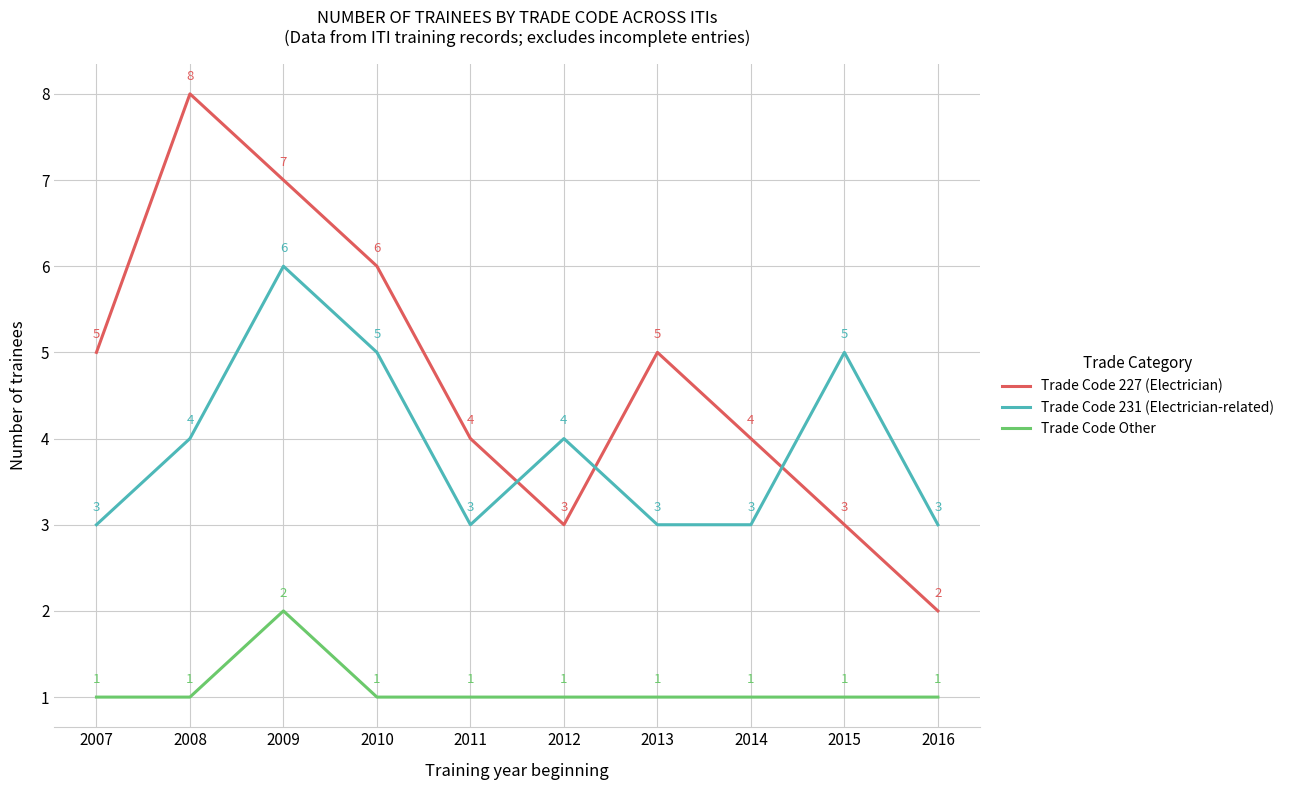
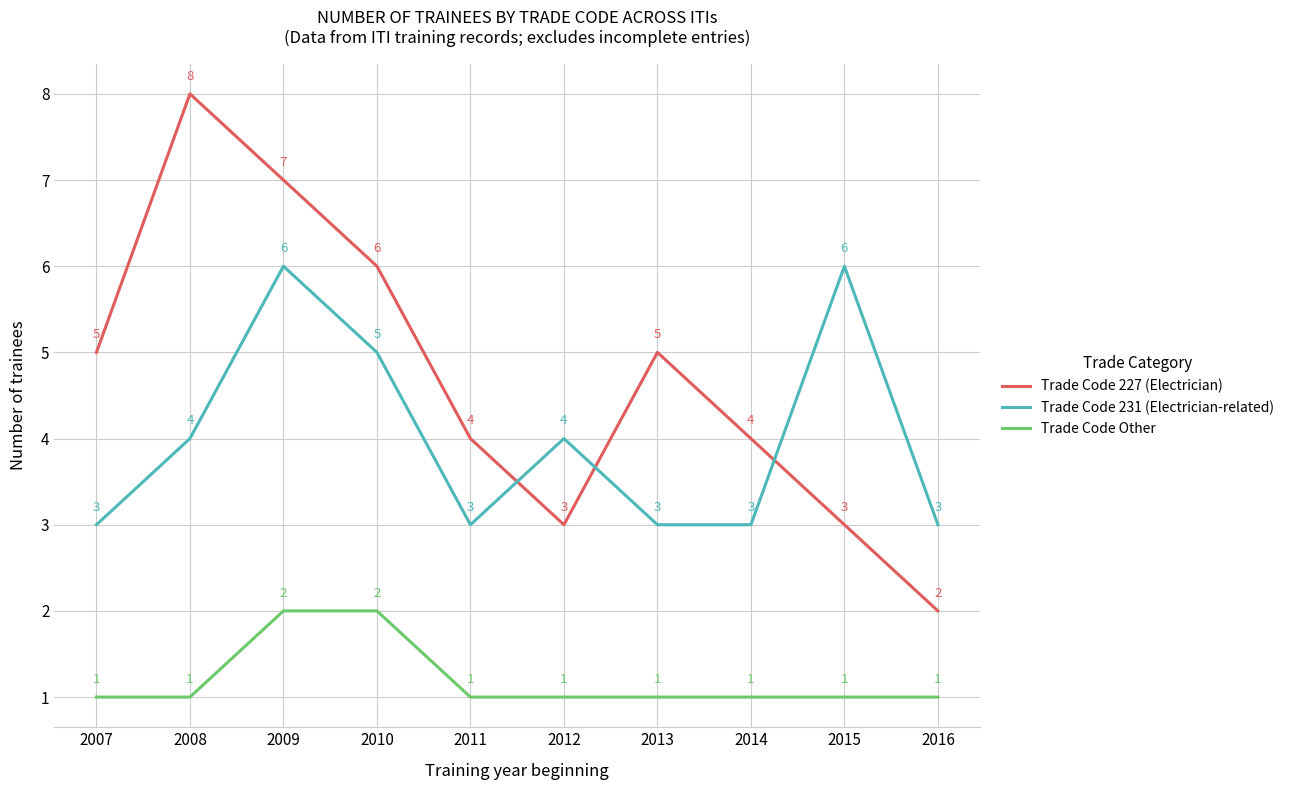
  {
    "Trade Code 227 (Electrician)": {
      "2007": 5,
      "2008": 8,
      "2009": 7,
      "2010": 6,
      "2011": 4,
      "2012": 3,
      "2013": 5,
      "2014": 4,
      "2015": 3,
      "2016": 2
    },
    "Trade Code 231 (Electrician-related)": {
      "2007": 3,
      "2008": 4,
      "2009": 6,
      "2010": 5,
      "2011": 3,
      "2012": 4,
      "2013": 3,
      "2014": 3,
-     "2015": 5,
+     "2015": 6,
      "2016": 3
    },
    "Trade Code Other": {
      "2007": 1,
      "2008": 1,
      "2009": 2,
-     "2010": 1,
+     "2010": 2,
      "2011": 1,
      "2012": 1,
      "2013": 1,
      "2014": 1,
      "2015": 1,
      "2016": 1
    }
  }
